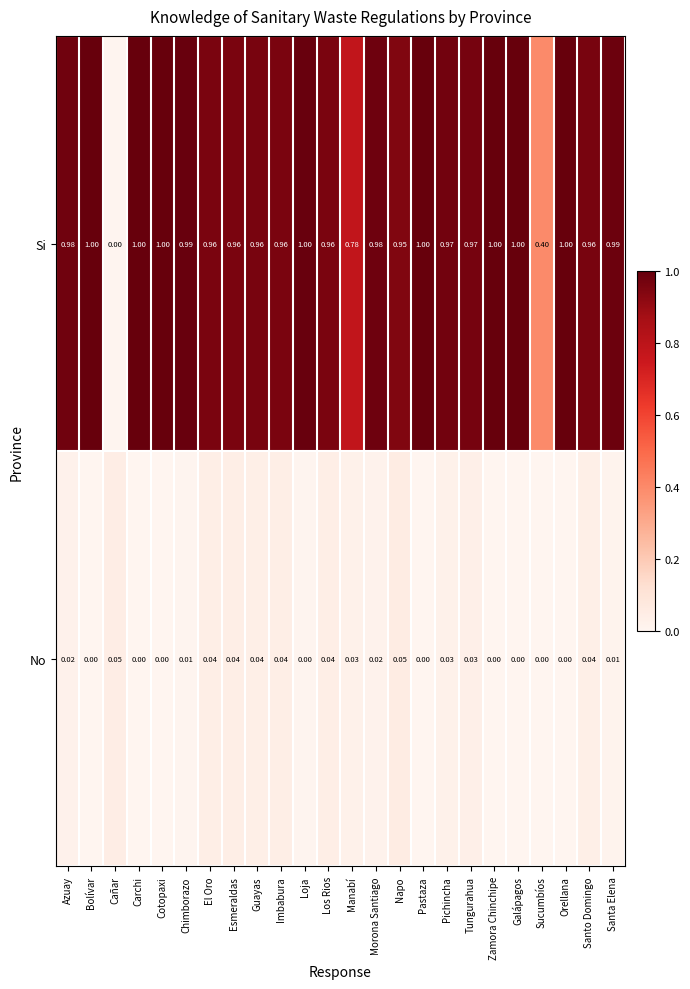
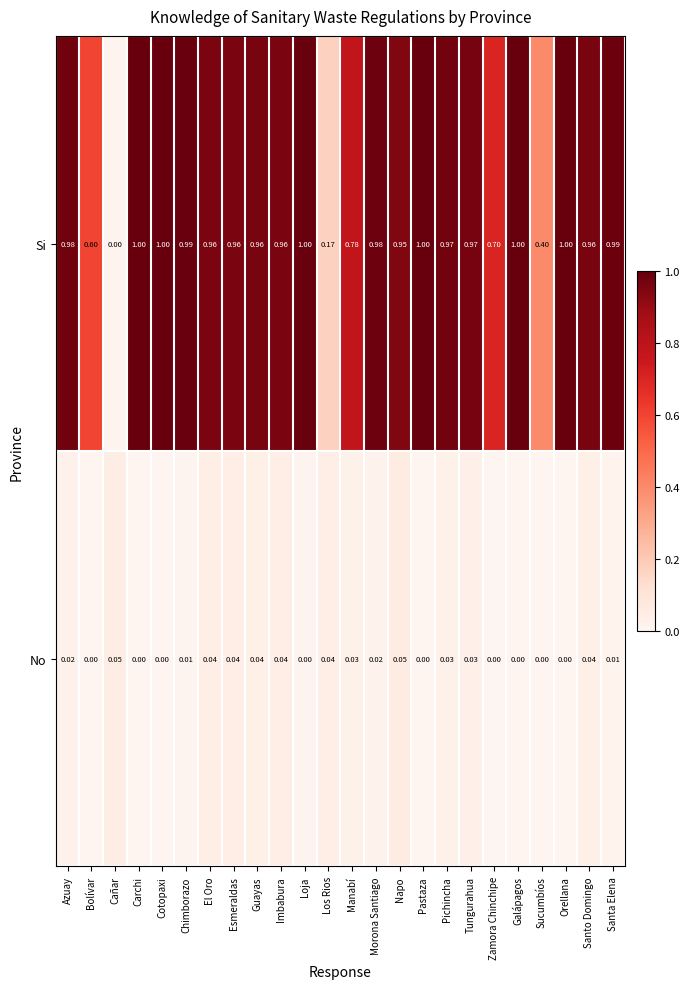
  {
    "Si": {
      "Azuay": 0.98,
-     "Bolívar": 1.00,
+     "Bolívar": 0.60,
      "Cañar": 0.00,
      "Carchi": 1.00,
      "Cotopaxi": 1.00,
      "Chimborazo": 0.99,
      "El Oro": 0.96,
      "Esmeraldas": 0.96,
      "Guayas": 0.96,
      "Imbabura": 0.96,
      "Loja": 1.00,
-     "Los Rios": 0.96,
+     "Los Rios": 0.17,
      "Manabí": 0.78,
      "Morona Santiago": 0.98,
      "Napo": 0.95,
      "Pastaza": 1.00,
      "Pichincha": 0.97,
      "Tungurahua": 0.97,
-     "Zamora Chinchipe": 1.00,
+     "Zamora Chinchipe": 0.70,
      "Galápagos": 1.00,
      "Sucumbíos": 0.40,
      "Orellana": 1.00,
      "Santo Domingo": 0.96,
      "Santa Elena": 0.99
    },
    "No": {
      "Azuay": 0.02,
      "Bolívar": 0.00,
      "Cañar": 0.05,
      "Carchi": 0.00,
      "Cotopaxi": 0.00,
      "Chimborazo": 0.01,
      "El Oro": 0.04,
      "Esmeraldas": 0.04,
      "Guayas": 0.04,
      "Imbabura": 0.04,
      "Loja": 0.00,
      "Los Rios": 0.04,
      "Manabí": 0.03,
      "Morona Santiago": 0.02,
      "Napo": 0.05,
      "Pastaza": 0.00,
      "Pichincha": 0.03,
      "Tungurahua": 0.03,
      "Zamora Chinchipe": 0.00,
      "Galápagos": 0.00,
      "Sucumbíos": 0.00,
      "Orellana": 0.00,
      "Santo Domingo": 0.04,
      "Santa Elena": 0.01
    }
  }
